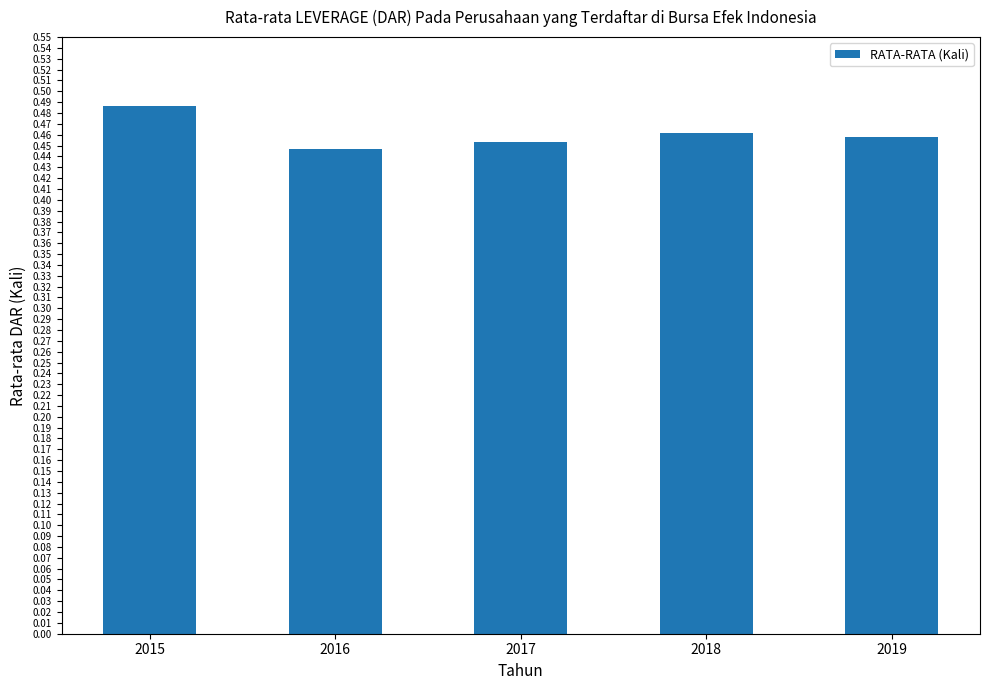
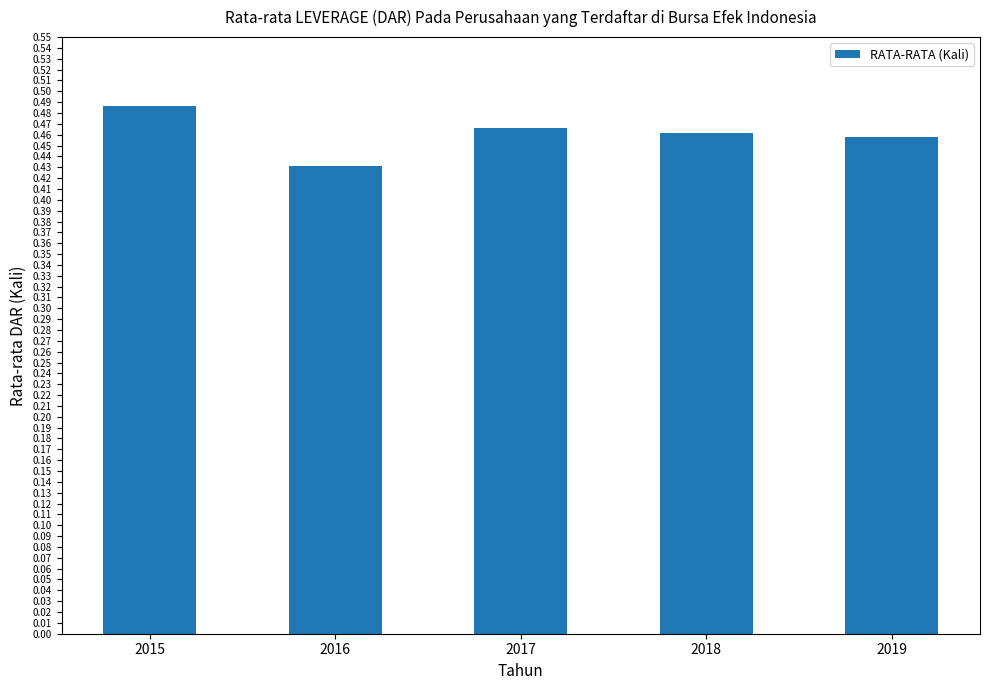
  {
    "2015": 0.486,
-   "2016": 0.447,
-   "2017": 0.453,
+   "2016": 0.431,
+   "2017": 0.466,
    "2018": 0.462,
    "2019": 0.458
  }
